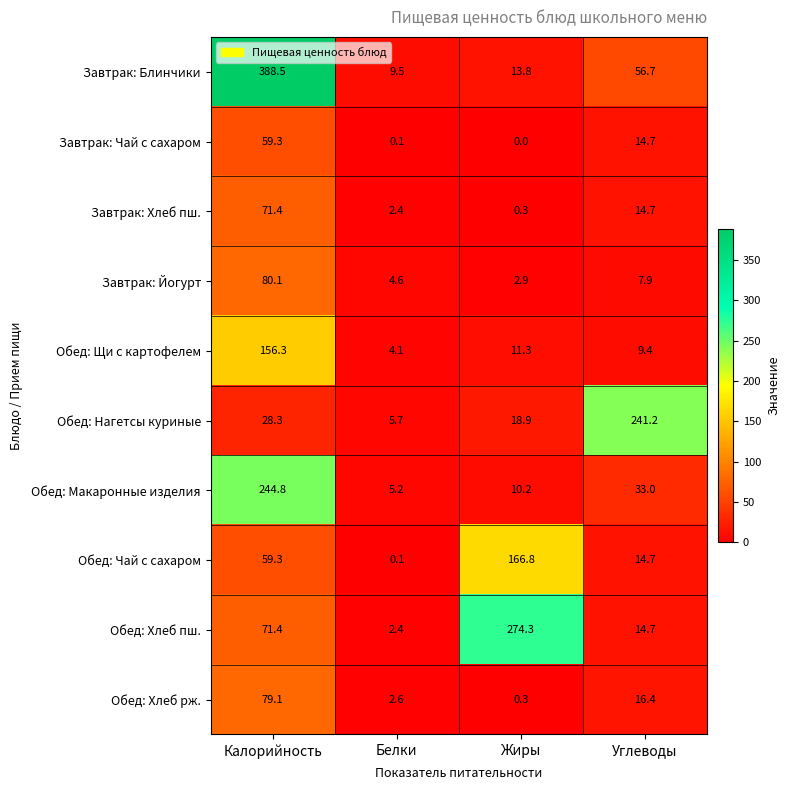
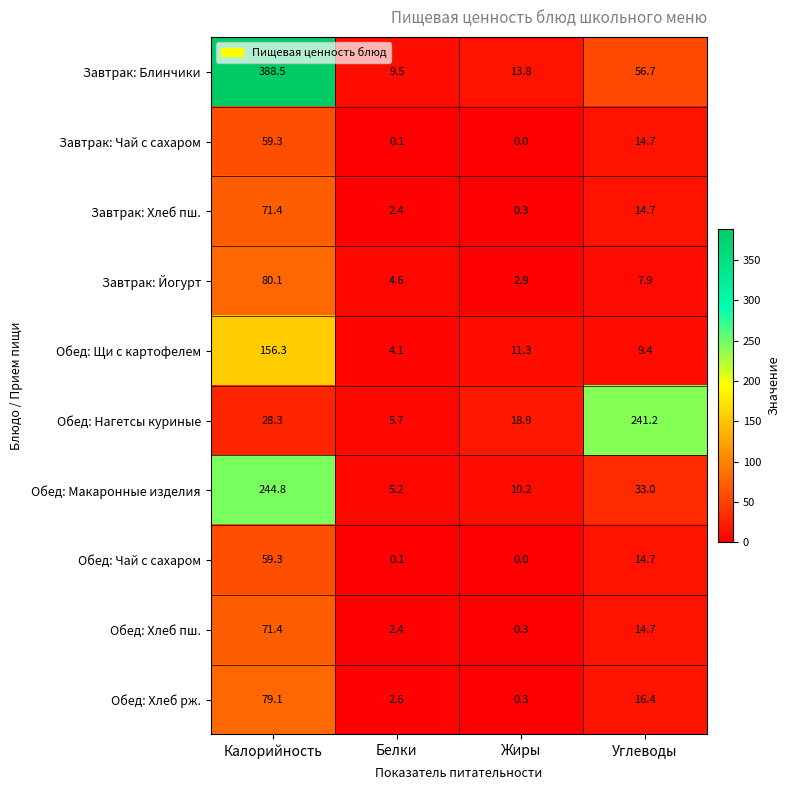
  {
    "Завтрак: Блинчики": {
      "Калорийность": 388.5,
      "Белки": 9.5,
      "Жиры": 13.8,
      "Углеводы": 56.7
    },
    "Завтрак: Чай с сахаром": {
      "Калорийность": 59.3,
      "Белки": 0.1,
      "Жиры": 0.0,
      "Углеводы": 14.7
    },
    "Завтрак: Хлеб пш.": {
      "Калорийность": 71.4,
      "Белки": 2.4,
      "Жиры": 0.3,
      "Углеводы": 14.7
    },
    "Завтрак: Йогурт": {
      "Калорийность": 80.1,
      "Белки": 4.6,
      "Жиры": 2.9,
      "Углеводы": 7.9
    },
    "Обед: Щи с картофелем": {
      "Калорийность": 156.3,
      "Белки": 4.1,
      "Жиры": 11.3,
      "Углеводы": 9.4
    },
    "Обед: Нагетсы куриные": {
      "Калорийность": 28.3,
      "Белки": 5.7,
      "Жиры": 18.9,
      "Углеводы": 241.2
    },
    "Обед: Макаронные изделия": {
      "Калорийность": 244.8,
      "Белки": 5.2,
      "Жиры": 10.2,
      "Углеводы": 33.0
    },
    "Обед: Чай с сахаром": {
      "Калорийность": 59.3,
      "Белки": 0.1,
-     "Жиры": 166.8,
+     "Жиры": 0.0,
      "Углеводы": 14.7
    },
    "Обед: Хлеб пш.": {
      "Калорийность": 71.4,
      "Белки": 2.4,
-     "Жиры": 274.3,
+     "Жиры": 0.3,
      "Углеводы": 14.7
    },
    "Обед: Хлеб рж.": {
      "Калорийность": 79.1,
      "Белки": 2.6,
      "Жиры": 0.3,
      "Углеводы": 16.4
    }
  }
